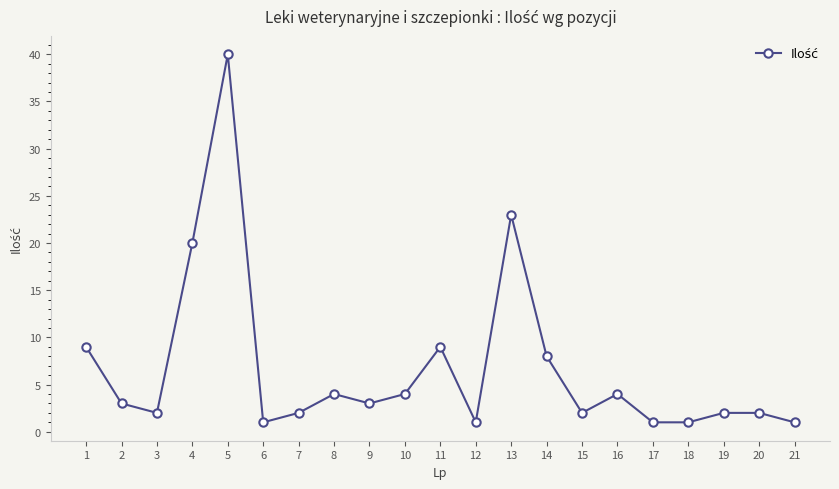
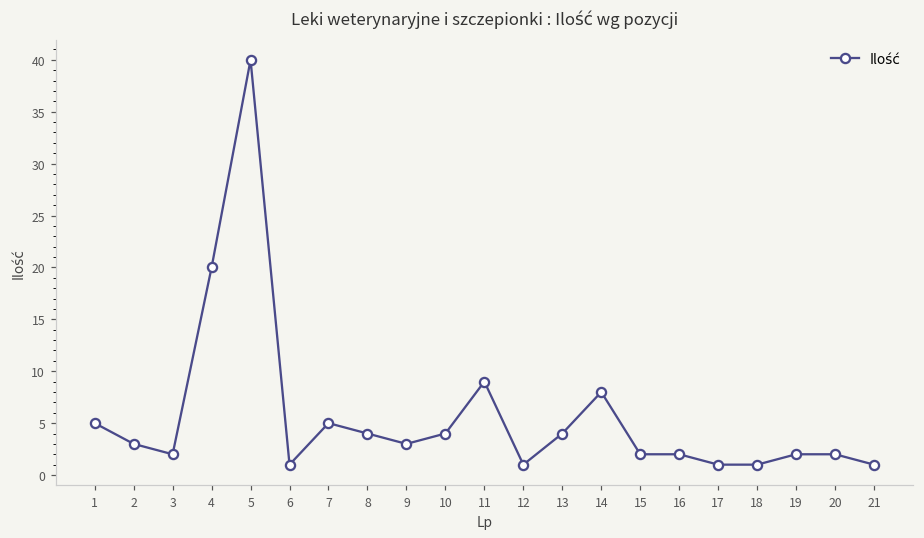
  {
-   "1": 9,
+   "1": 5,
    "2": 3,
    "3": 2,
    "4": 20,
    "5": 40,
    "6": 1,
-   "7": 2,
+   "7": 5,
    "8": 4,
    "9": 3,
    "10": 4,
    "11": 9,
    "12": 1,
-   "13": 23,
+   "13": 4,
    "14": 8,
    "15": 2,
-   "16": 4,
+   "16": 2,
    "17": 1,
    "18": 1,
    "19": 2,
    "20": 2,
    "21": 1
  }
